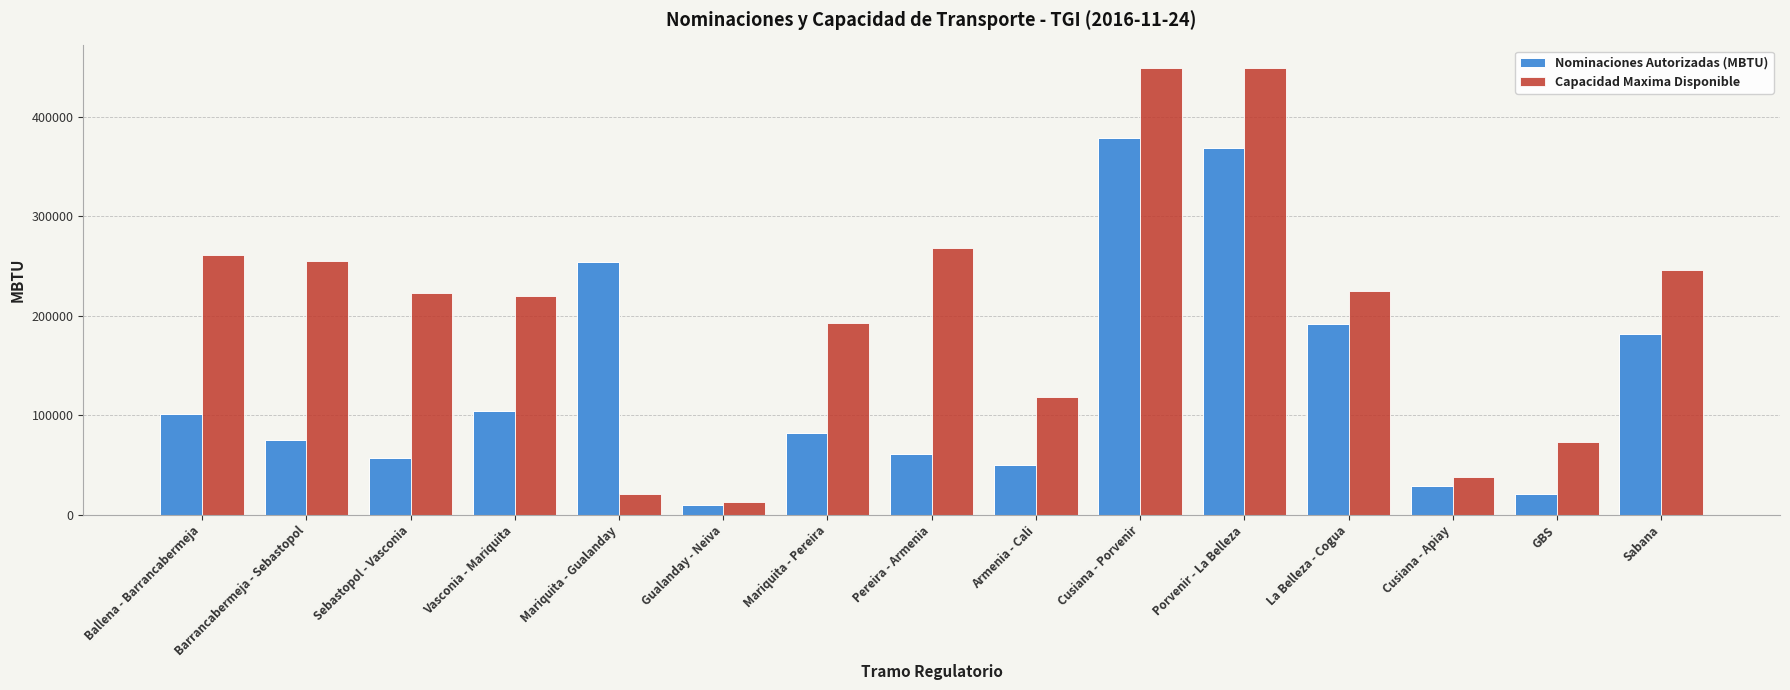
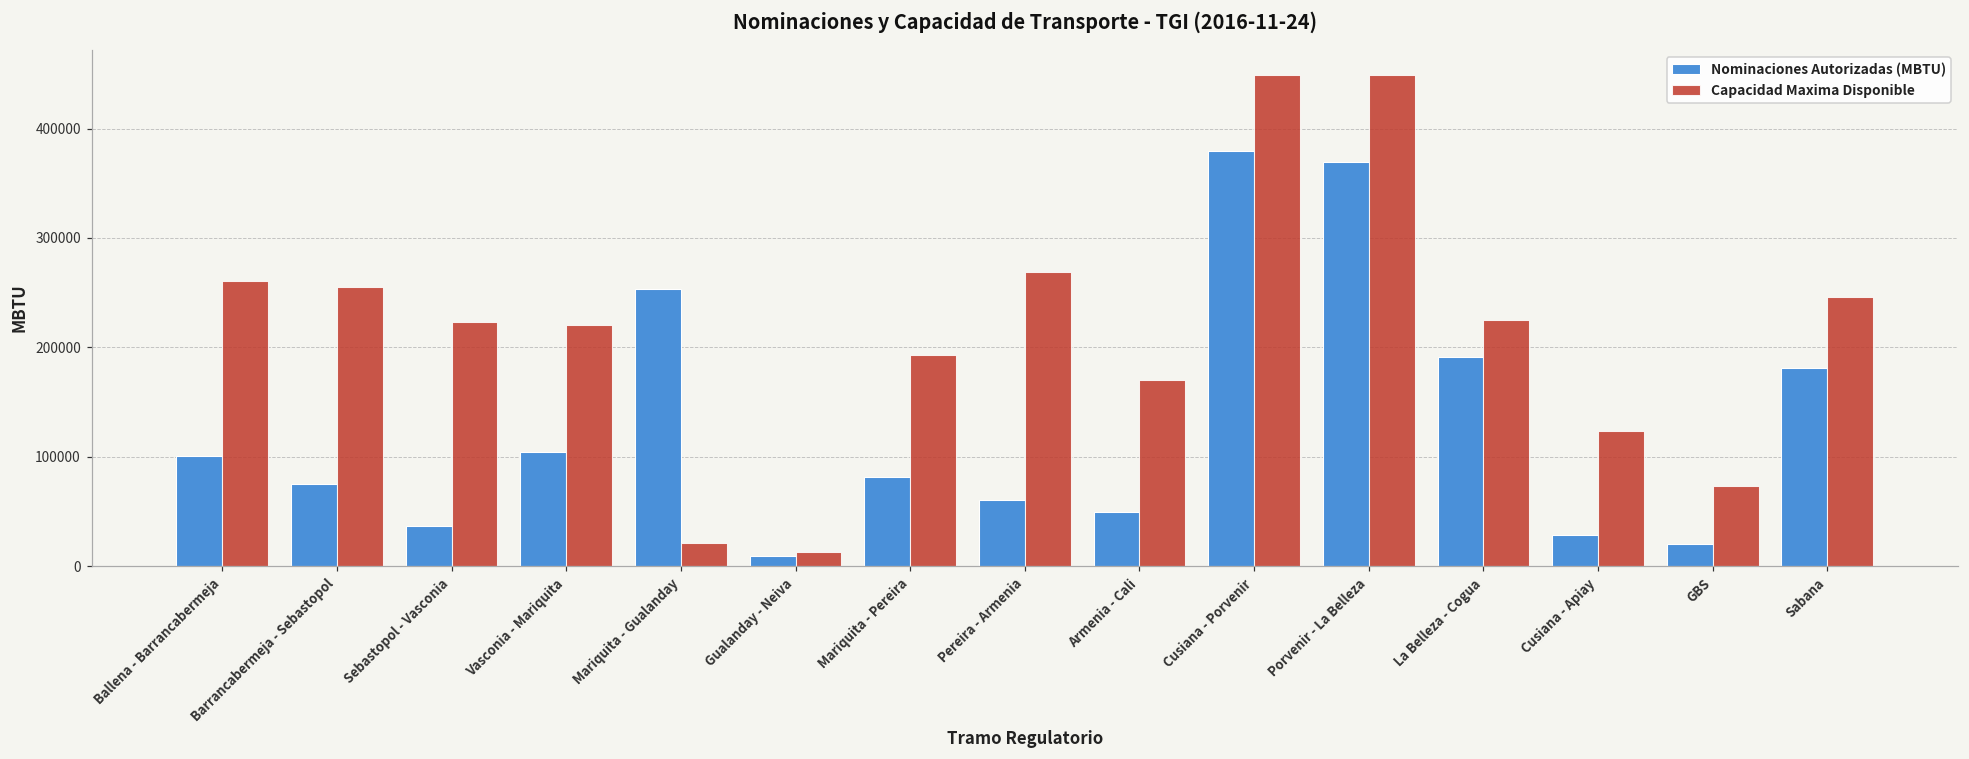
  {
    "Nominaciones Autorizadas (MBTU)": {
      "Ballena - Barrancabermeja": 100000,
      "Barrancabermeja - Sebastopol": 80000,
-     "Sebastopol - Vasconia": 60000,
+     "Sebastopol - Vasconia": 40000,
      "Vasconia - Mariquita": 100000,
      "Mariquita - Gualanday": 250000,
      "Gualanday - Neiva": 10000,
      "Mariquita - Pereira": 80000,
      "Pereira - Armenia": 60000,
      "Armenia - Cali": 50000,
      "Cusiana - Porvenir": 380000,
      "Porvenir - La Belleza": 370000,
      "La Belleza - Cogua": 190000,
      "Cusiana - Apiay": 30000,
      "GBS": 20000,
      "Sabana": 180000
    },
    "Capacidad Maxima Disponible": {
      "Ballena - Barrancabermeja": 260000,
      "Barrancabermeja - Sebastopol": 260000,
      "Sebastopol - Vasconia": 220000,
      "Vasconia - Mariquita": 220000,
      "Mariquita - Gualanday": 20000,
      "Gualanday - Neiva": 10000,
      "Mariquita - Pereira": 190000,
      "Pereira - Armenia": 270000,
-     "Armenia - Cali": 120000,
+     "Armenia - Cali": 170000,
      "Cusiana - Porvenir": 450000,
      "Porvenir - La Belleza": 450000,
      "La Belleza - Cogua": 230000,
-     "Cusiana - Apiay": 40000,
+     "Cusiana - Apiay": 120000,
      "GBS": 70000,
      "Sabana": 250000
    }
  }
